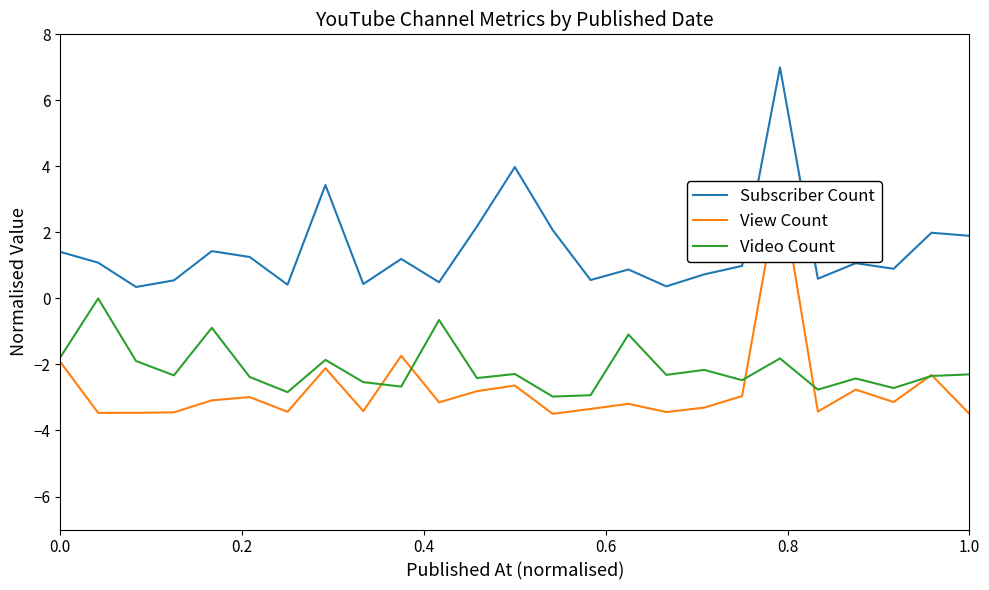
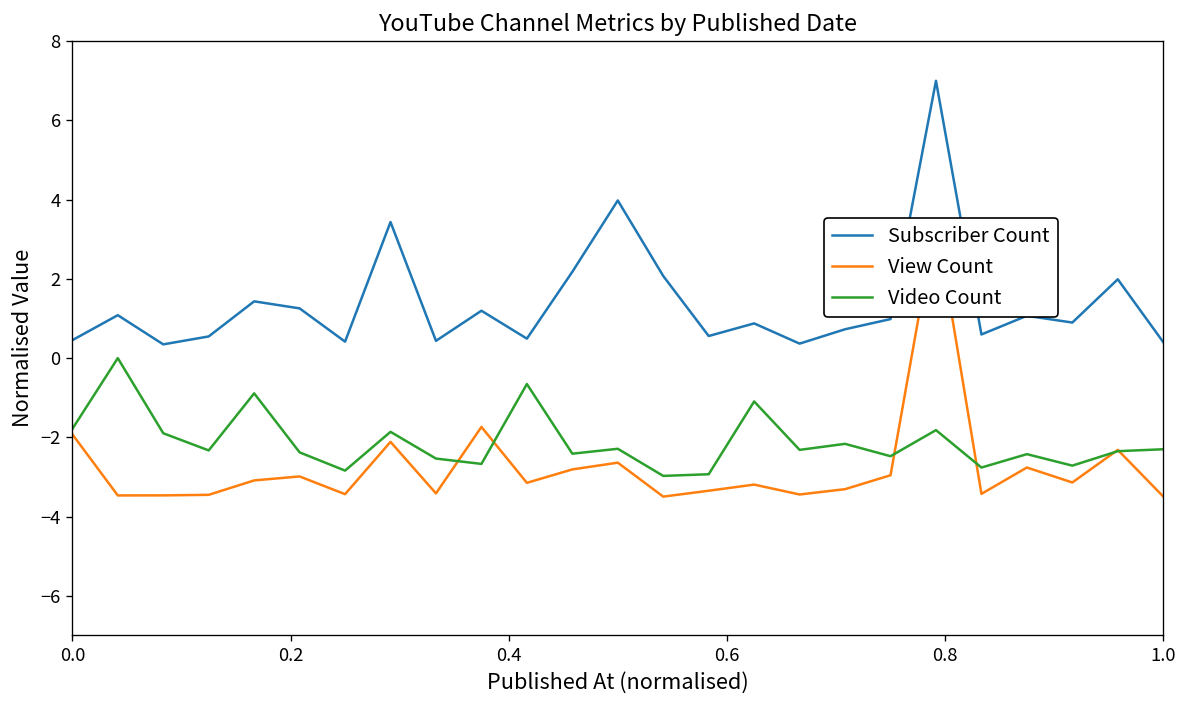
  {
    "Subscriber Count": {
-     "0.0": 1.4,
-     "1.0": 1.9
+     "0.0": 0.5,
+     "1.0": 0.4
    },
    "View Count": {
      "0.0": -1.9,
      "1.0": -3.5
    },
    "Video Count": {
      "0.0": -1.8,
      "1.0": -2.3
    }
  }
